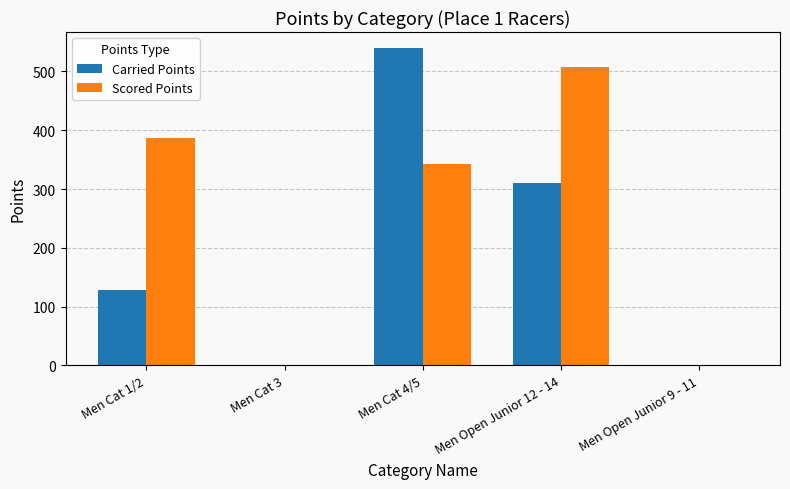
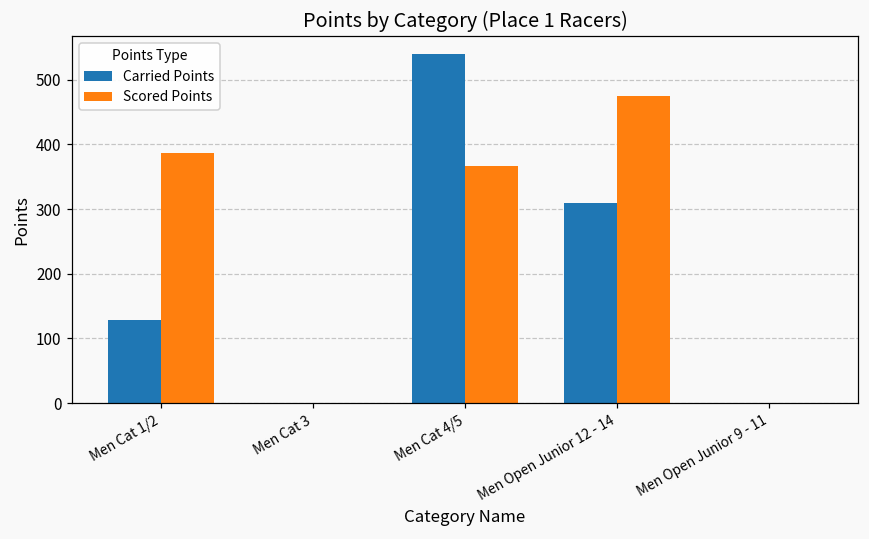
  {
    "Carried Points": {
      "Men Cat 1/2": 130,
      "Men Cat 3": 0,
      "Men Cat 4/5": 540,
      "Men Open Junior 12 - 14": 310,
      "Men Open Junior 9 - 11": 0
    },
    "Scored Points": {
      "Men Cat 1/2": 390,
      "Men Cat 3": 0,
-     "Men Cat 4/5": 340,
-     "Men Open Junior 12 - 14": 510,
+     "Men Cat 4/5": 370,
+     "Men Open Junior 12 - 14": 470,
      "Men Open Junior 9 - 11": 0
    }
  }
